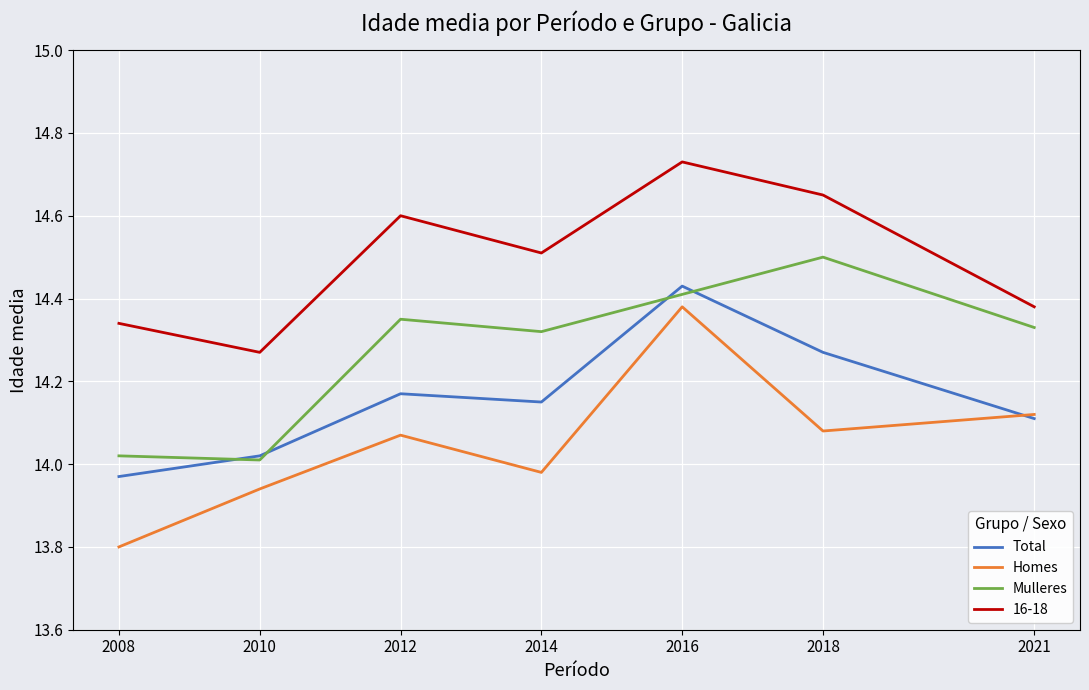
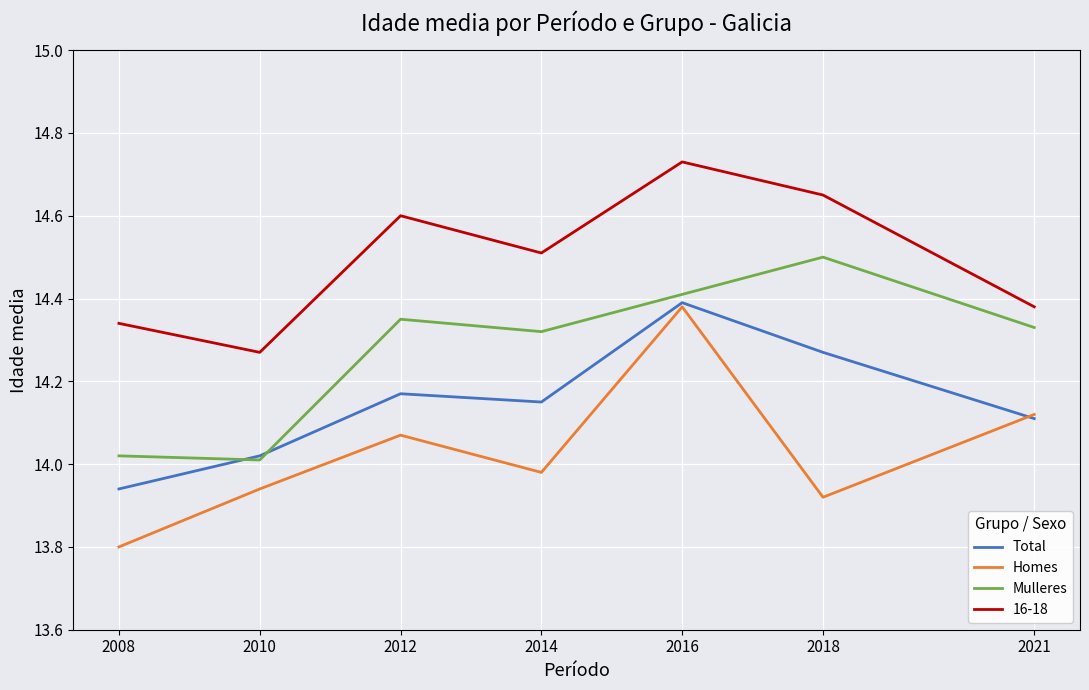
  {
    "Total": {
-     "2008": 13.97,
+     "2008": 13.94,
      "2010": 14.02,
      "2012": 14.17,
      "2014": 14.15,
-     "2016": 14.43,
+     "2016": 14.39,
      "2018": 14.27,
      "2021": 14.11
    },
    "Homes": {
      "2008": 13.80,
      "2010": 13.94,
      "2012": 14.07,
      "2014": 13.98,
      "2016": 14.38,
-     "2018": 14.08,
+     "2018": 13.92,
      "2021": 14.12
    },
    "Mulleres": {
      "2008": 14.02,
      "2010": 14.01,
      "2012": 14.35,
      "2014": 14.32,
      "2016": 14.41,
      "2018": 14.50,
      "2021": 14.33
    },
    "16-18": {
      "2008": 14.34,
      "2010": 14.27,
      "2012": 14.60,
      "2014": 14.51,
      "2016": 14.73,
      "2018": 14.65,
      "2021": 14.38
    }
  }
